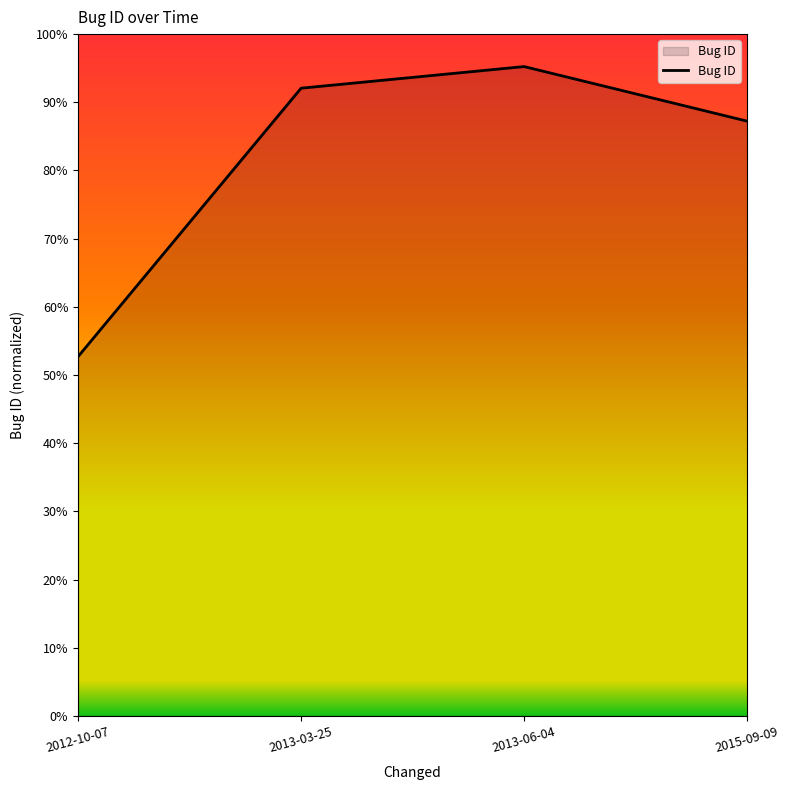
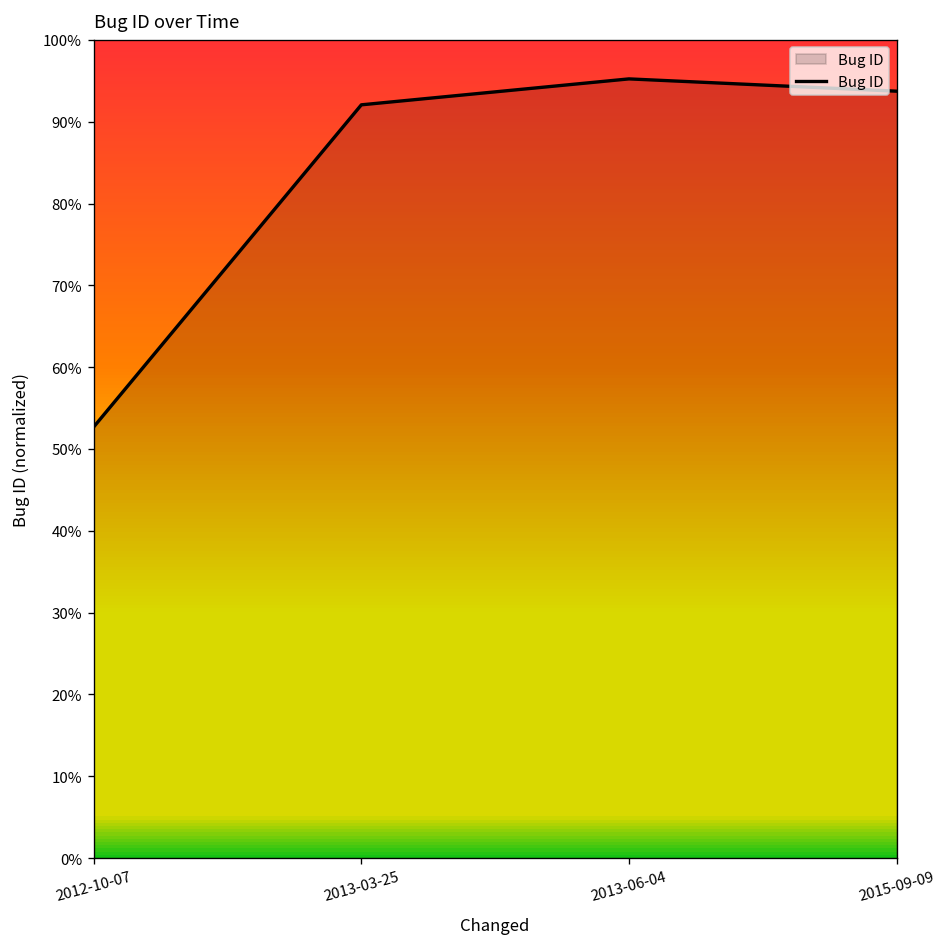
  {
    "2012-10-07": "53%",
    "2013-03-25": "92%",
    "2013-06-04": "95%",
-   "2015-09-09": "87%"
+   "2015-09-09": "94%"
  }
